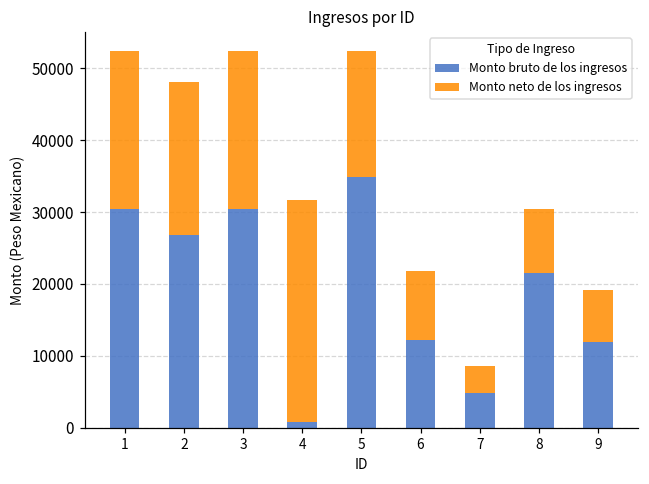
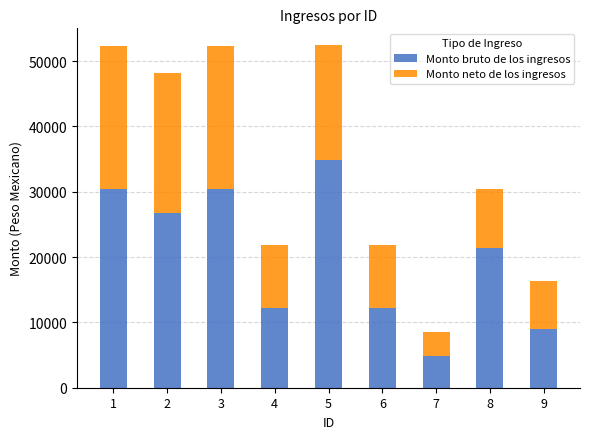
  {
    "Monto bruto de los ingresos": {
      "1": 30000,
      "2": 27000,
      "3": 30000,
-     "4": 1000,
+     "4": 12000,
      "5": 35000,
      "6": 12000,
      "7": 5000,
      "8": 21000,
-     "9": 12000
+     "9": 9000
    },
    "Monto neto de los ingresos": {
      "1": 22000,
      "2": 21000,
      "3": 22000,
-     "4": 31000,
+     "4": 10000,
      "5": 17000,
      "6": 10000,
      "7": 4000,
      "8": 9000,
      "9": 7000
    }
  }
